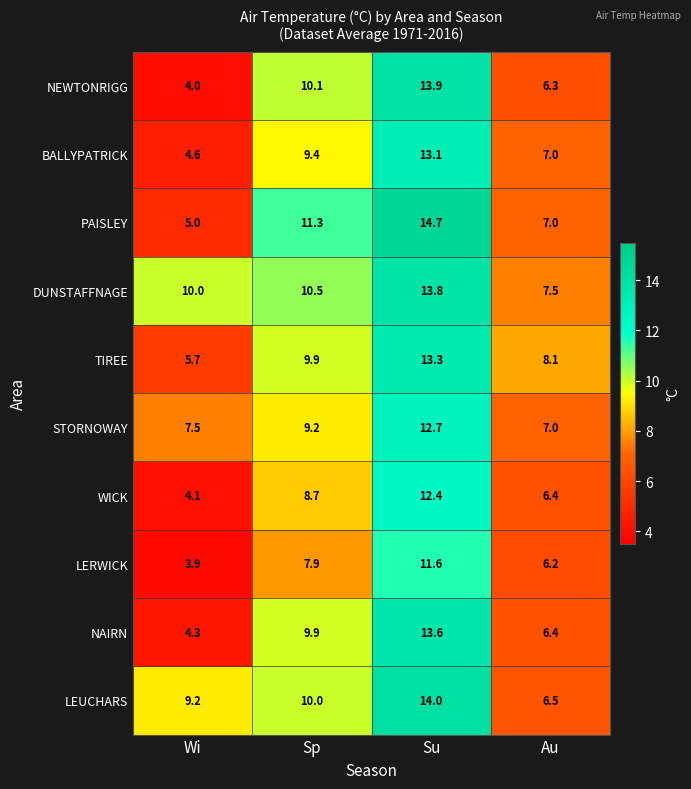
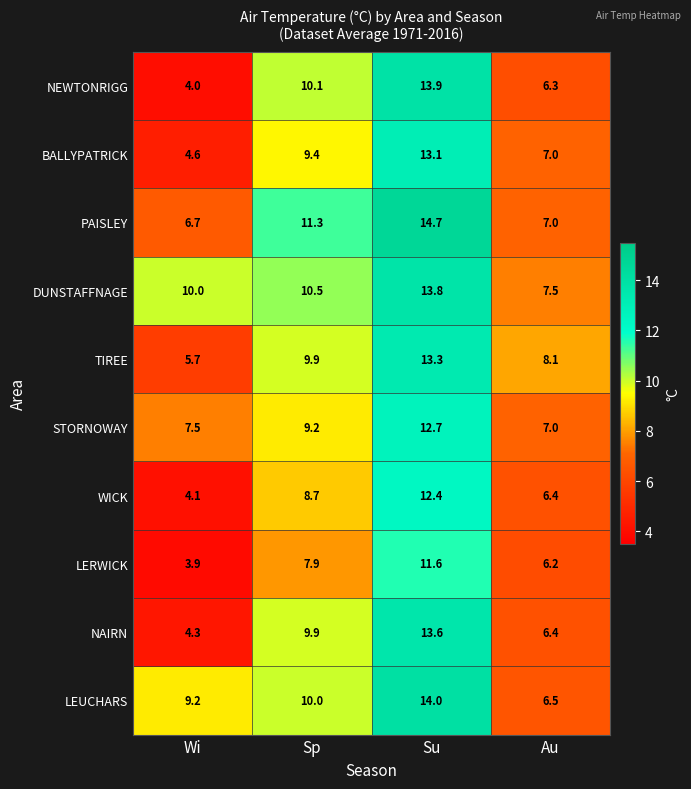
  {
    "NEWTONRIGG": {
      "Wi": 4.0,
      "Sp": 10.1,
      "Su": 13.9,
      "Au": 6.3
    },
    "BALLYPATRICK": {
      "Wi": 4.6,
      "Sp": 9.4,
      "Su": 13.1,
      "Au": 7.0
    },
    "PAISLEY": {
-     "Wi": 5.0,
+     "Wi": 6.7,
      "Sp": 11.3,
      "Su": 14.7,
      "Au": 7.0
    },
    "DUNSTAFFNAGE": {
      "Wi": 10.0,
      "Sp": 10.5,
      "Su": 13.8,
      "Au": 7.5
    },
    "TIREE": {
      "Wi": 5.7,
      "Sp": 9.9,
      "Su": 13.3,
      "Au": 8.1
    },
    "STORNOWAY": {
      "Wi": 7.5,
      "Sp": 9.2,
      "Su": 12.7,
      "Au": 7.0
    },
    "WICK": {
      "Wi": 4.1,
      "Sp": 8.7,
      "Su": 12.4,
      "Au": 6.4
    },
    "LERWICK": {
      "Wi": 3.9,
      "Sp": 7.9,
      "Su": 11.6,
      "Au": 6.2
    },
    "NAIRN": {
      "Wi": 4.3,
      "Sp": 9.9,
      "Su": 13.6,
      "Au": 6.4
    },
    "LEUCHARS": {
      "Wi": 9.2,
      "Sp": 10.0,
      "Su": 14.0,
      "Au": 6.5
    }
  }
